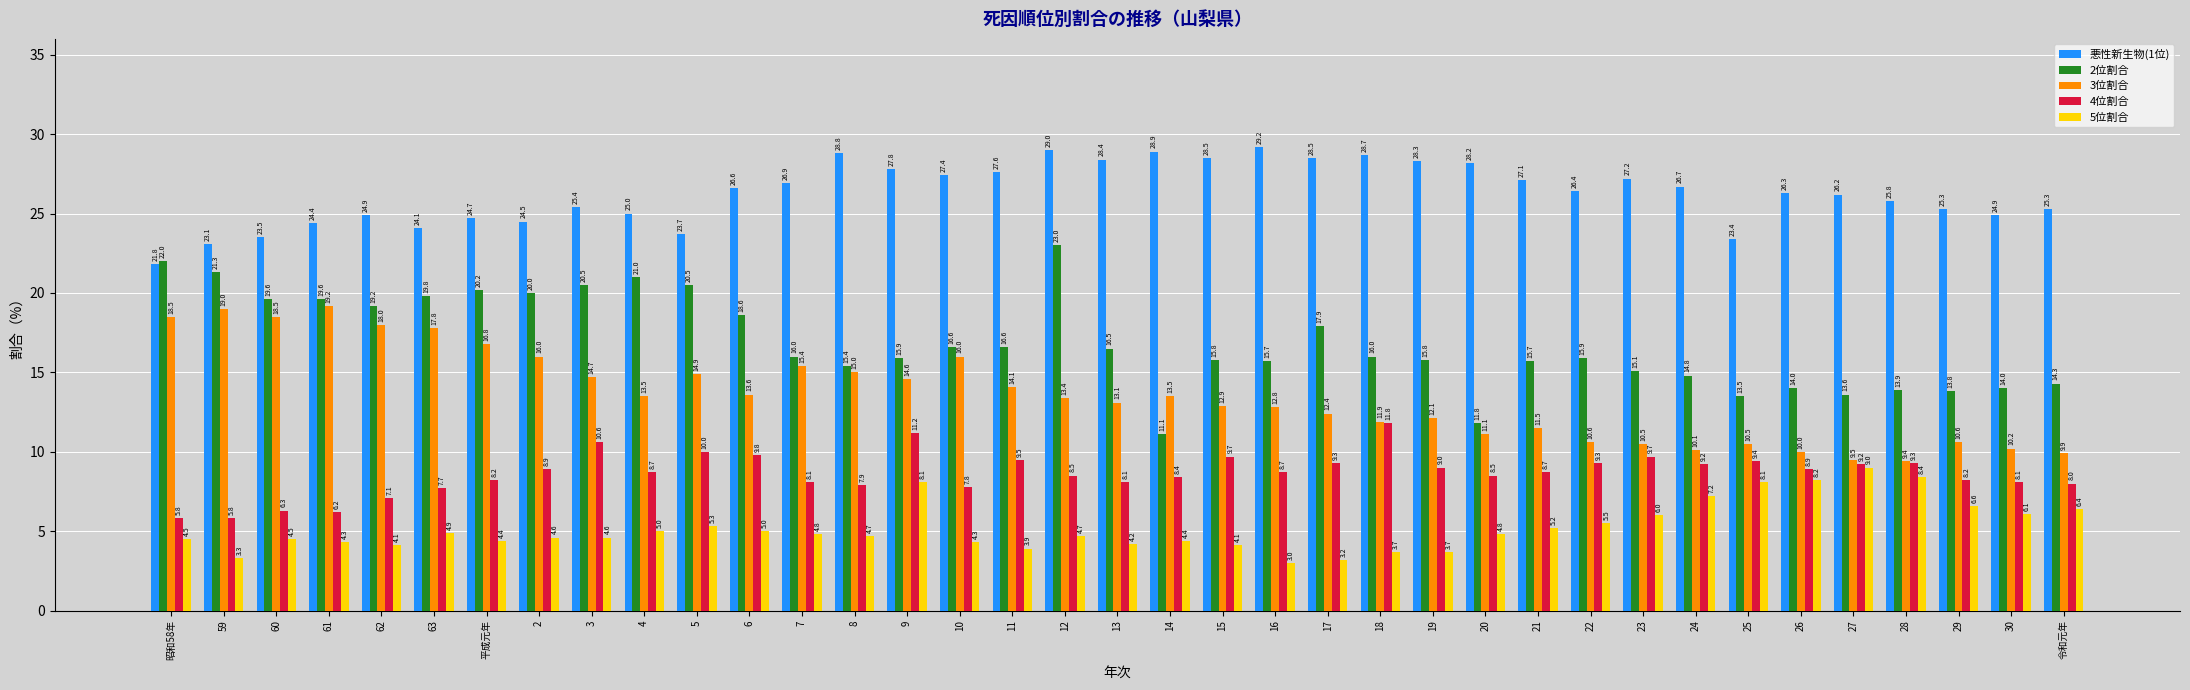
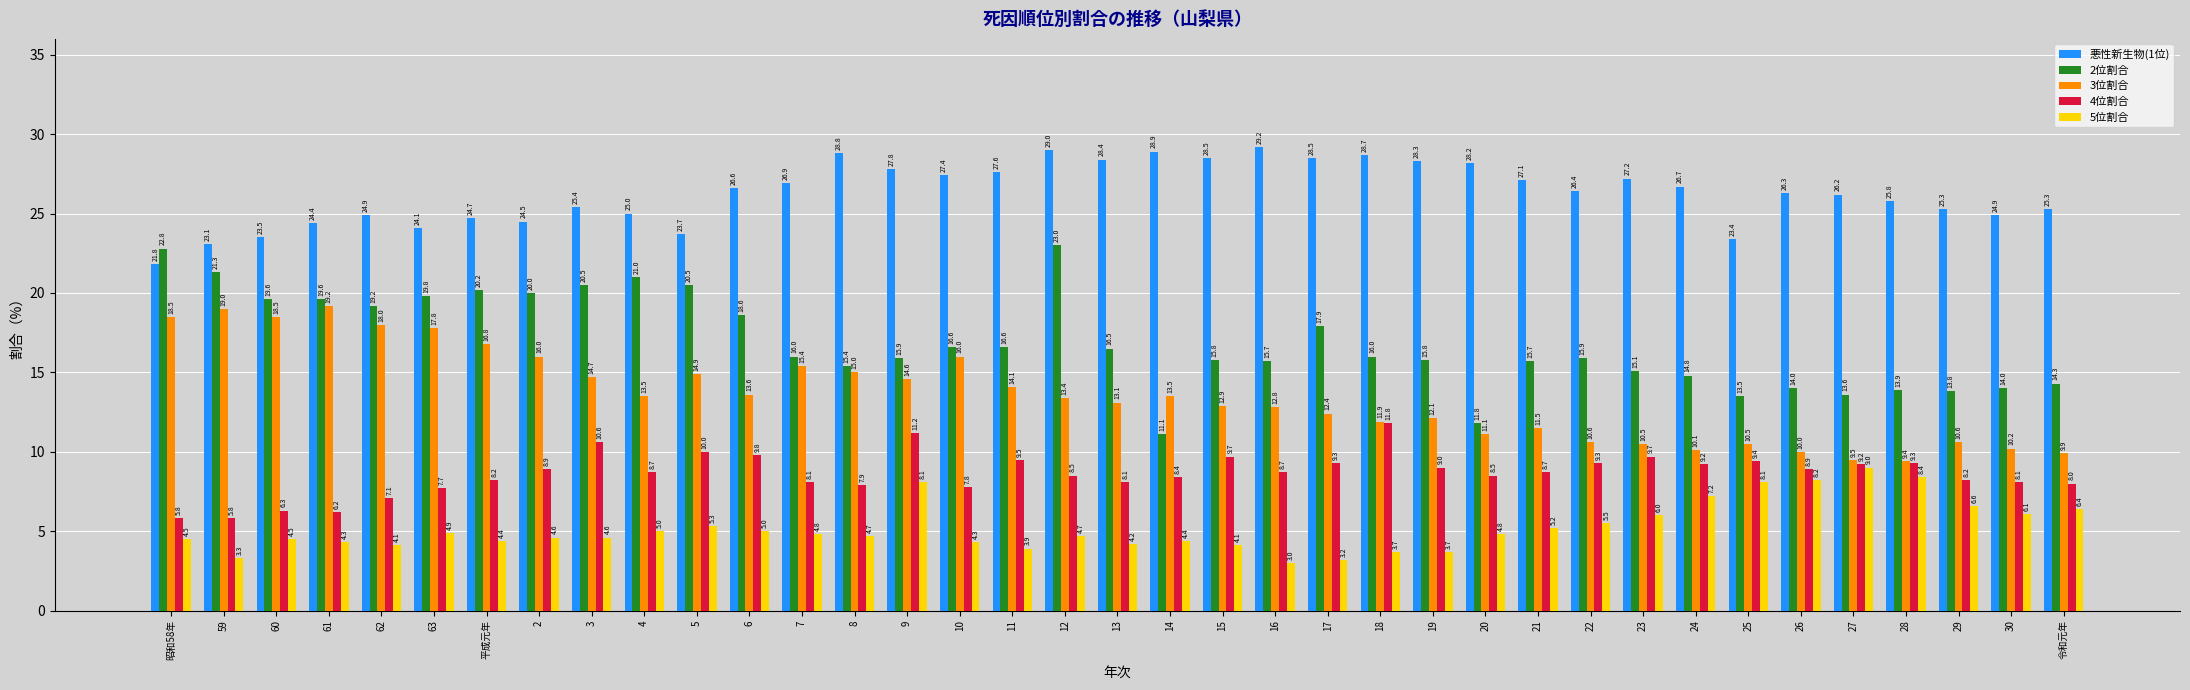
  {
    "悪性新生物(1位)": {
      "昭和58年": 21.8,
      "59": 23.1,
      "60": 23.5,
      "61": 24.4,
      "62": 24.9,
      "63": 24.1,
      "平成元年": 24.7,
      "2": 24.5,
      "3": 25.4,
      "4": 25.0,
      "5": 23.7,
      "6": 26.6,
      "7": 26.9,
      "8": 28.8,
      "9": 27.8,
      "10": 27.4,
      "11": 27.6,
      "12": 29.0,
      "13": 28.4,
      "14": 28.9,
      "15": 28.5,
      "16": 29.2,
      "17": 28.5,
      "18": 28.7,
      "19": 28.3,
      "20": 28.2,
      "21": 27.1,
      "22": 26.4,
      "23": 27.2,
      "24": 26.7,
      "25": 23.4,
      "26": 26.3,
      "27": 26.2,
      "28": 25.8,
      "29": 25.3,
      "30": 24.9,
      "令和元年": 25.3
    },
    "2位割合": {
-     "昭和58年": 22.0,
+     "昭和58年": 22.8,
      "59": 21.3,
      "60": 19.6,
      "61": 19.6,
      "62": 19.2,
      "63": 19.8,
      "平成元年": 20.2,
      "2": 20.0,
      "3": 20.5,
      "4": 21.0,
      "5": 20.5,
      "6": 18.6,
      "7": 16.0,
      "8": 15.4,
      "9": 15.9,
      "10": 16.6,
      "11": 16.6,
      "12": 23.0,
      "13": 16.5,
      "14": 11.1,
      "15": 15.8,
      "16": 15.7,
      "17": 17.9,
      "18": 16.0,
      "19": 15.8,
      "20": 11.8,
      "21": 15.7,
      "22": 15.9,
      "23": 15.1,
      "24": 14.8,
      "25": 13.5,
      "26": 14.0,
      "27": 13.6,
      "28": 13.9,
      "29": 13.8,
      "30": 14.0,
      "令和元年": 14.3
    },
    "3位割合": {
      "昭和58年": 18.5,
      "59": 19.0,
      "60": 18.5,
      "61": 19.2,
      "62": 18.0,
      "63": 17.8,
      "平成元年": 16.8,
      "2": 16.0,
      "3": 14.7,
      "4": 13.5,
      "5": 14.9,
      "6": 13.6,
      "7": 15.4,
      "8": 15.0,
      "9": 14.6,
      "10": 16.0,
      "11": 14.1,
      "12": 13.4,
      "13": 13.1,
      "14": 13.5,
      "15": 12.9,
      "16": 12.8,
      "17": 12.4,
      "18": 11.9,
      "19": 12.1,
      "20": 11.1,
      "21": 11.5,
      "22": 10.6,
      "23": 10.5,
      "24": 10.1,
      "25": 10.5,
      "26": 10.0,
      "27": 9.5,
      "28": 9.4,
      "29": 10.6,
      "30": 10.2,
      "令和元年": 9.9
    },
    "4位割合": {
      "昭和58年": 5.8,
      "59": 5.8,
      "60": 6.3,
      "61": 6.2,
      "62": 7.1,
      "63": 7.7,
      "平成元年": 8.2,
      "2": 8.9,
      "3": 10.6,
      "4": 8.7,
      "5": 10.0,
      "6": 9.8,
      "7": 8.1,
      "8": 7.9,
      "9": 11.2,
      "10": 7.8,
      "11": 9.5,
      "12": 8.5,
      "13": 8.1,
      "14": 8.4,
      "15": 9.7,
      "16": 8.7,
      "17": 9.3,
      "18": 11.8,
      "19": 9.0,
      "20": 8.5,
      "21": 8.7,
      "22": 9.3,
      "23": 9.7,
      "24": 9.2,
      "25": 9.4,
      "26": 8.9,
      "27": 9.2,
      "28": 9.3,
      "29": 8.2,
      "30": 8.1,
      "令和元年": 8.0
    },
    "5位割合": {
      "昭和58年": 4.5,
      "59": 3.3,
      "60": 4.5,
      "61": 4.3,
      "62": 4.1,
      "63": 4.9,
      "平成元年": 4.4,
      "2": 4.6,
      "3": 4.6,
      "4": 5.0,
      "5": 5.3,
      "6": 5.0,
      "7": 4.8,
      "8": 4.7,
      "9": 8.1,
      "10": 4.3,
      "11": 3.9,
      "12": 4.7,
      "13": 4.2,
      "14": 4.4,
      "15": 4.1,
      "16": 3.0,
      "17": 3.2,
      "18": 3.7,
      "19": 3.7,
      "20": 4.8,
      "21": 5.2,
      "22": 5.5,
      "23": 6.0,
      "24": 7.2,
      "25": 8.1,
      "26": 8.2,
      "27": 9.0,
      "28": 8.4,
      "29": 6.6,
      "30": 6.1,
      "令和元年": 6.4
    }
  }
